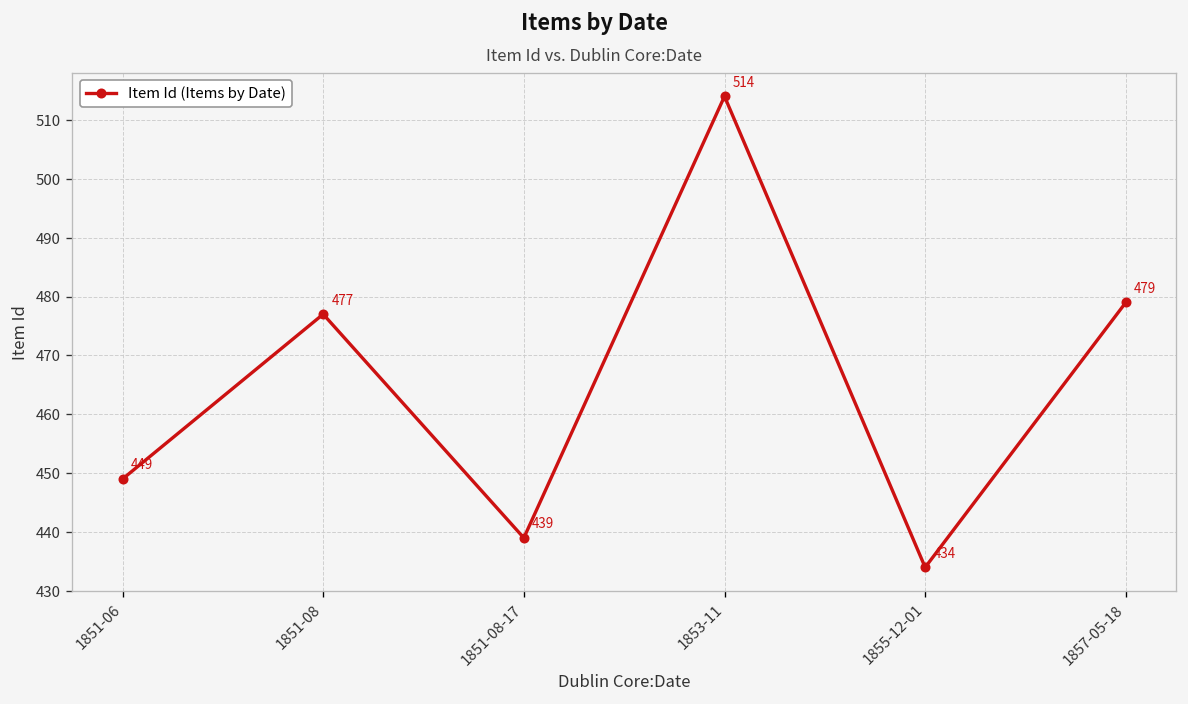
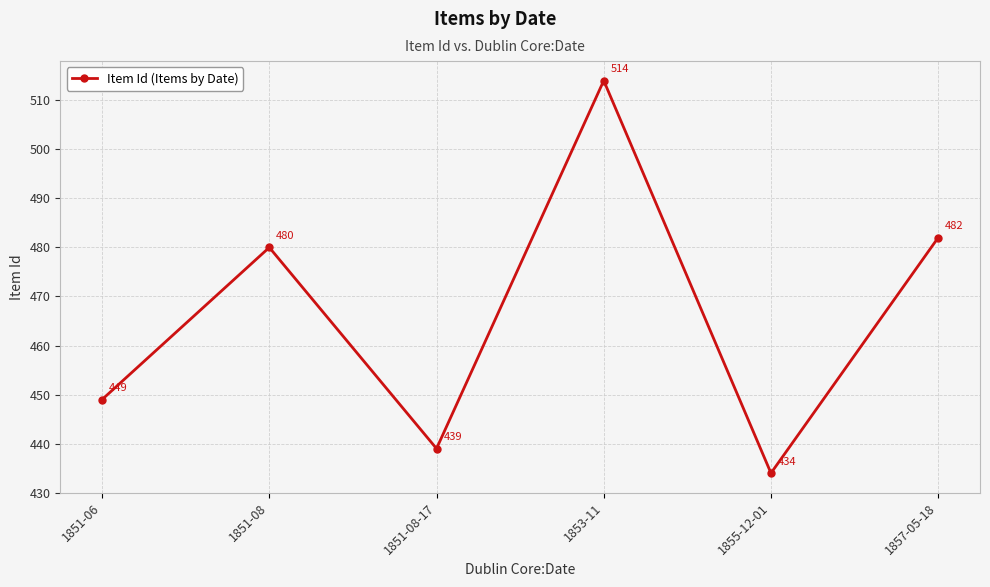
  {
    "1851-06": 449,
-   "1851-08": 477,
+   "1851-08": 480,
    "1851-08-17": 439,
    "1853-11": 514,
    "1855-12-01": 434,
-   "1857-05-18": 479
+   "1857-05-18": 482
  }
